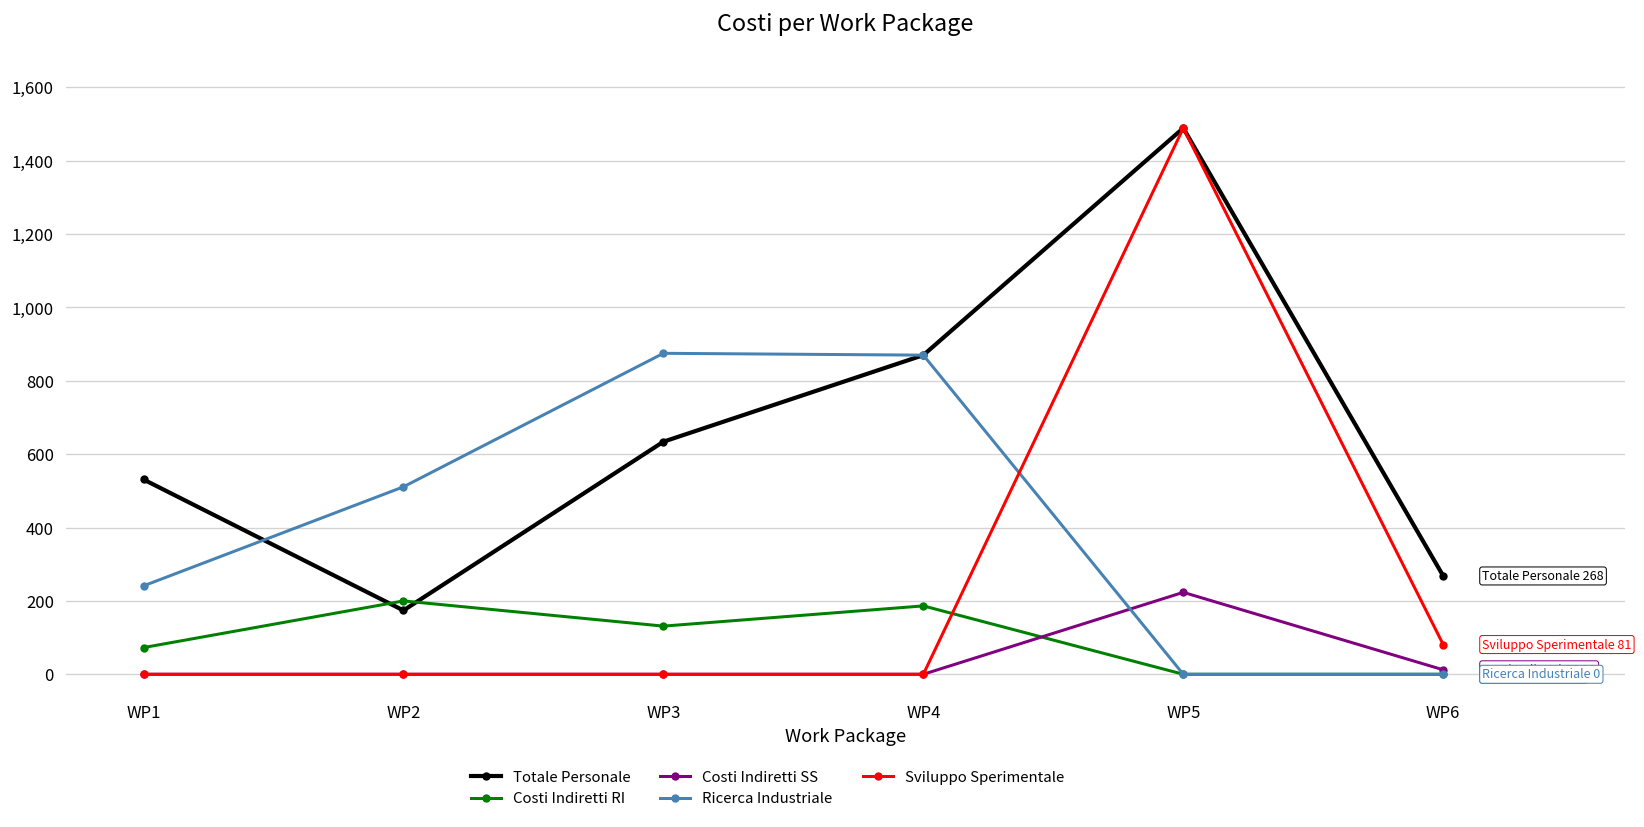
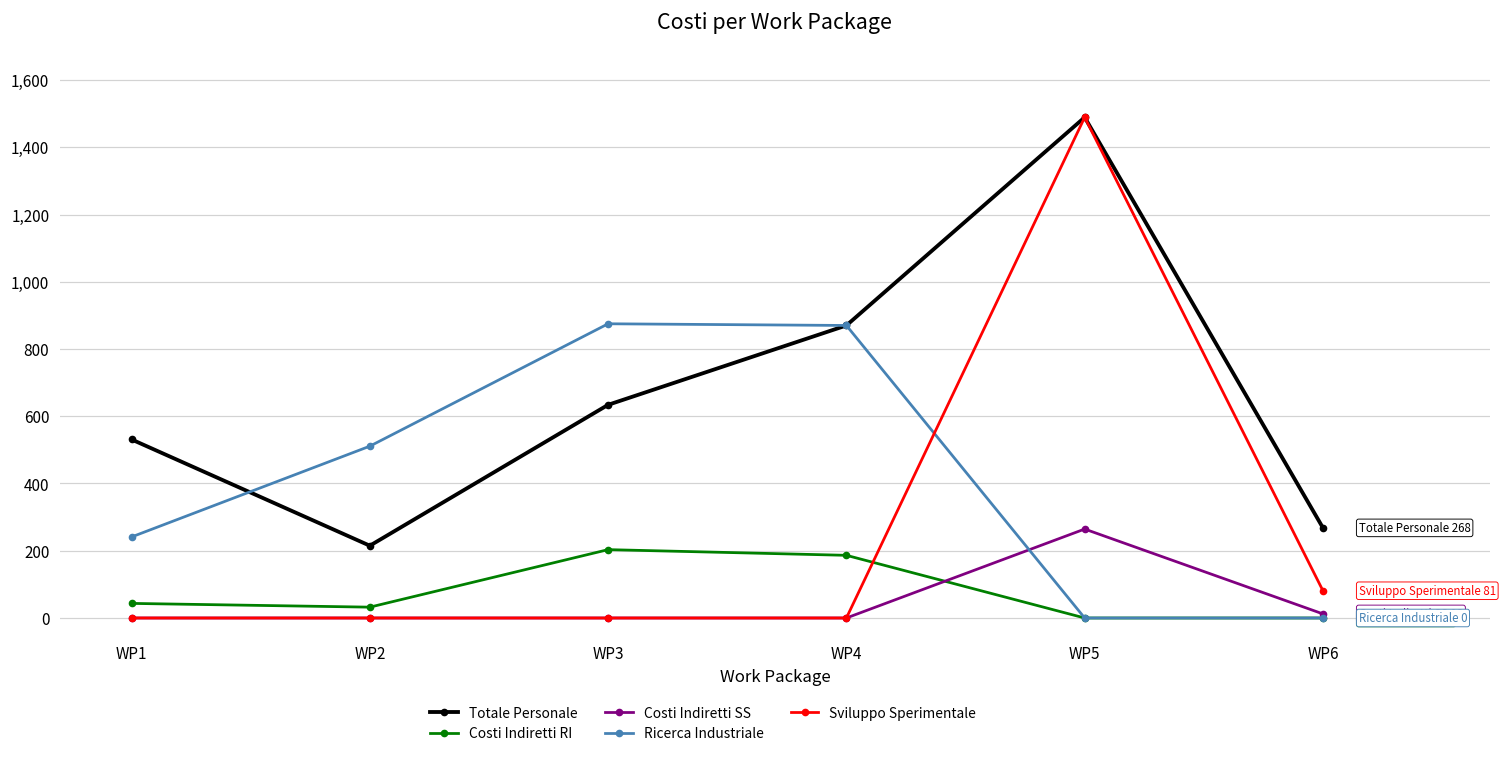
  {
    "Totale Personale": {
      "WP1": 530,
-     "WP2": 170,
+     "WP2": 220,
      "WP3": 630,
      "WP6": 270
    },
    "Costi Indiretti RI": {
-     "WP1": 70,
-     "WP2": 200,
-     "WP3": 130,
+     "WP1": 40,
+     "WP2": 30,
+     "WP3": 200,
      "WP4": 190
    },
    "Costi Indiretti SS": {
-     "WP5": 220,
+     "WP5": 260,
      "WP6": 10
    },
    "Ricerca Industriale": {
      "WP1": 240,
      "WP2": 510,
      "WP3": 880
    },
    "Sviluppo Sperimentale": {
      "WP6": 80
    }
  }
